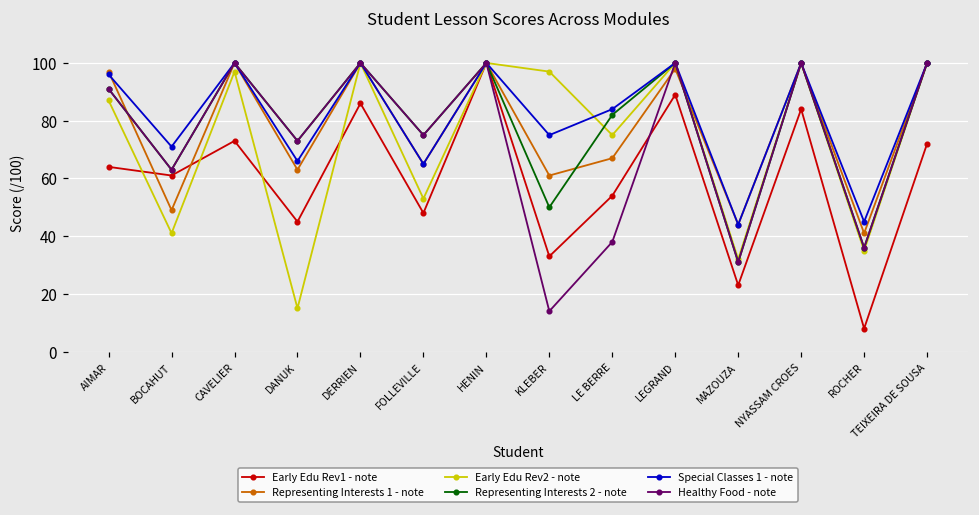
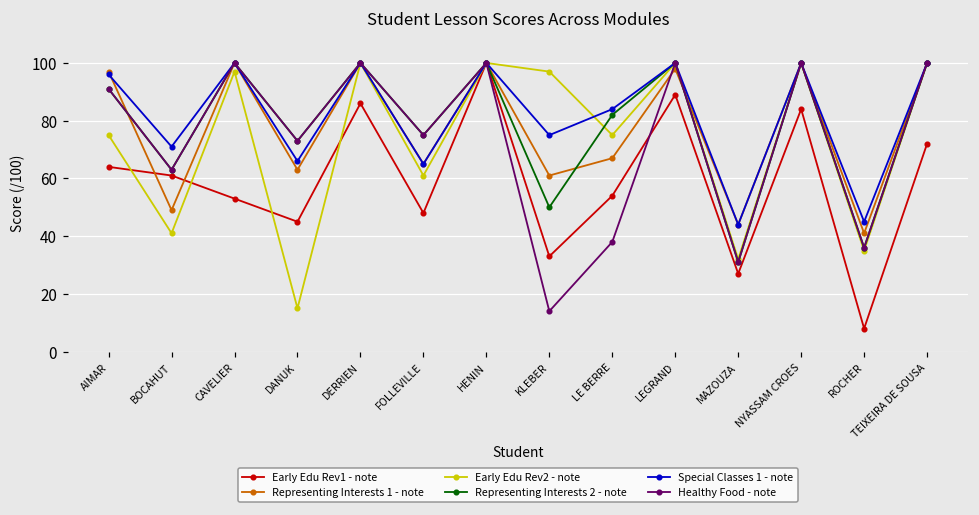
  {
    "Early Edu Rev1 - note": {
      "AIMAR": 64,
      "BOCAHUT": 61,
-     "CAVELIER": 73,
+     "CAVELIER": 53,
      "DANUK": 45,
      "DERRIEN": 86,
      "FOLLEVILLE": 48,
      "KLEBER": 33,
      "LE BERRE": 54,
      "LEGRAND": 89,
-     "MAZOUZA": 23,
+     "MAZOUZA": 27,
      "NYASSAM CROES": 84,
      "ROCHER": 8,
      "TEIXEIRA DE SOUSA": 72
    },
    "Representing Interests 1 - note": {
      "AIMAR": 97,
      "BOCAHUT": 49,
      "DANUK": 63,
      "KLEBER": 61,
      "LE BERRE": 67,
      "LEGRAND": 98,
      "ROCHER": 41
    },
    "Early Edu Rev2 - note": {
-     "AIMAR": 87,
+     "AIMAR": 75,
      "BOCAHUT": 41,
      "CAVELIER": 97,
      "DANUK": 15,
-     "FOLLEVILLE": 53,
+     "FOLLEVILLE": 61,
      "KLEBER": 97,
      "LE BERRE": 75,
      "MAZOUZA": 32,
      "ROCHER": 35
    },
    "Representing Interests 2 - note": {
      "KLEBER": 50,
      "LE BERRE": 82
    },
    "Special Classes 1 - note": {
      "AIMAR": 96,
      "BOCAHUT": 71,
      "DANUK": 66,
      "KLEBER": 75,
      "LE BERRE": 84,
      "ROCHER": 45
    },
    "Healthy Food - note": {
      "KLEBER": 14,
      "LE BERRE": 38
    }
  }
